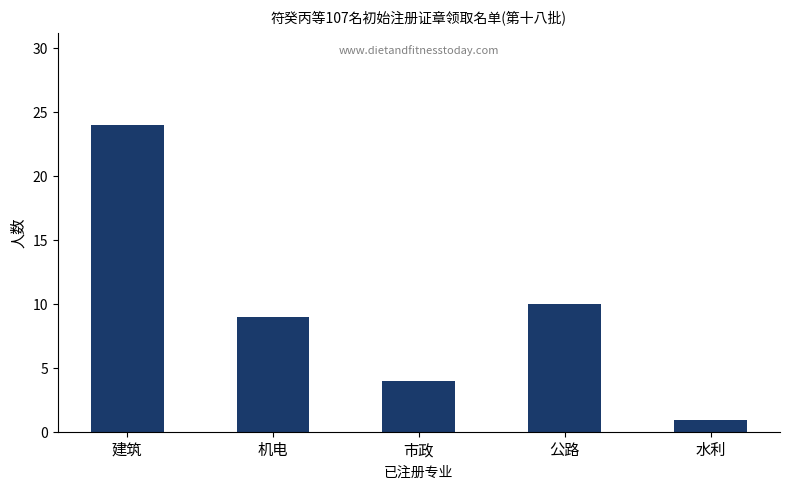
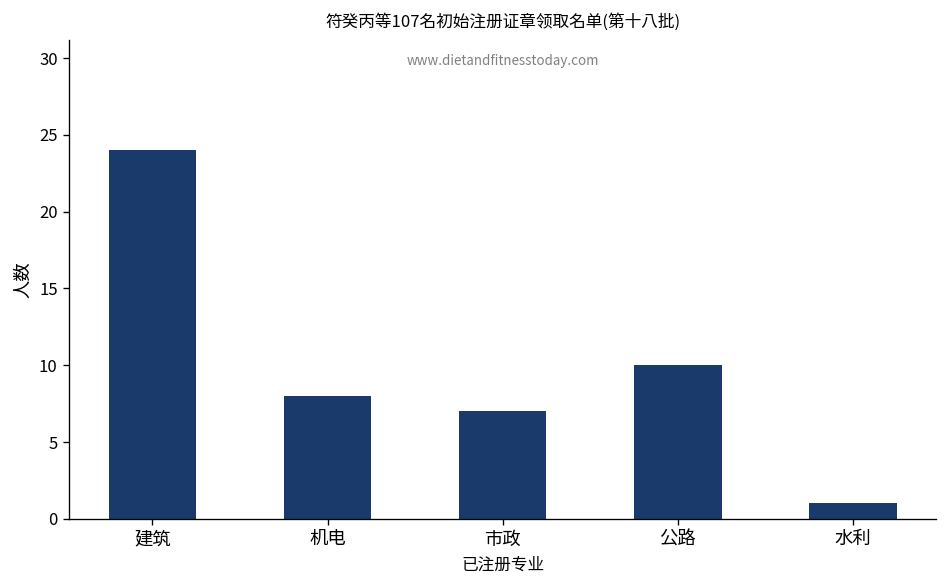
  {
    "建筑": 24,
-   "机电": 9,
-   "市政": 4,
+   "机电": 8,
+   "市政": 7,
    "公路": 10,
    "水利": 1
  }
